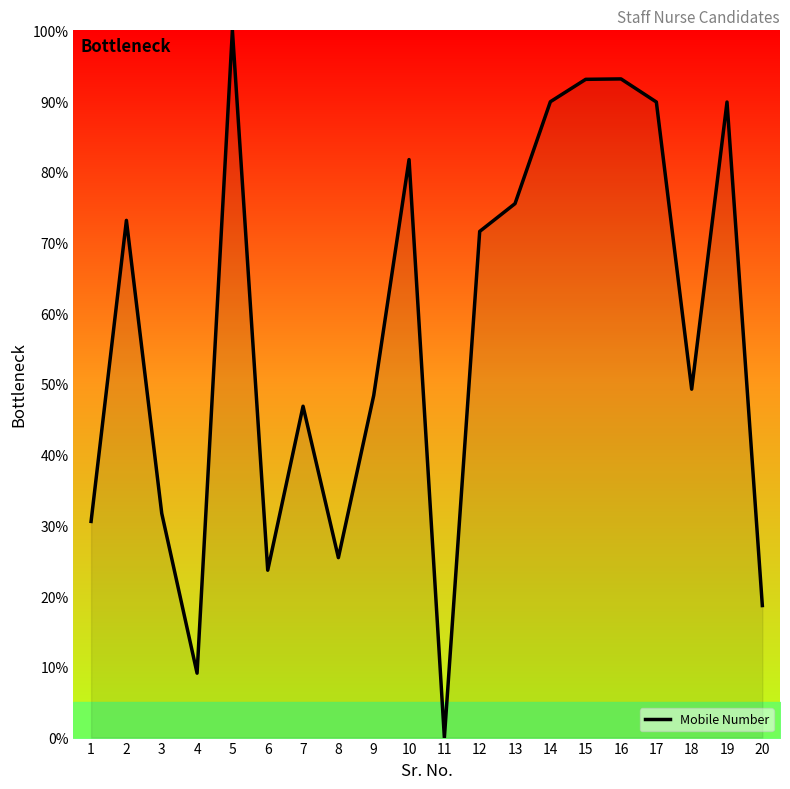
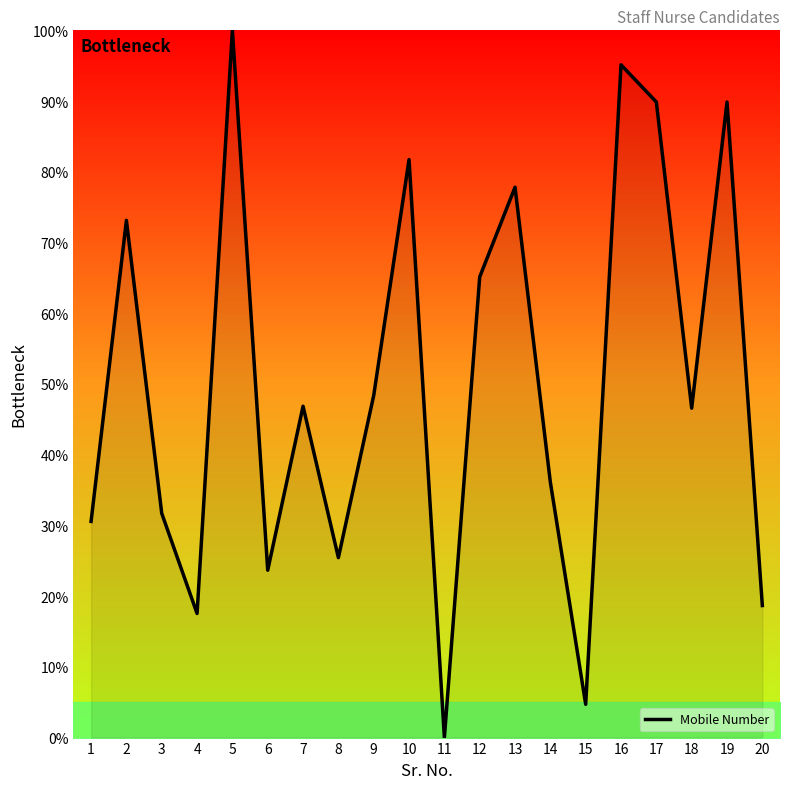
  {
    "Mobile Number": {
      "1": "31%",
      "2": "73%",
      "3": "32%",
-     "4": "9%",
+     "4": "18%",
      "5": "100%",
      "6": "24%",
      "7": "47%",
      "8": "25%",
      "9": "48%",
      "10": "82%",
      "11": "0%",
-     "12": "72%",
-     "13": "76%",
-     "14": "90%",
-     "15": "93%",
-     "16": "93%",
+     "12": "65%",
+     "13": "78%",
+     "14": "36%",
+     "15": "5%",
+     "16": "95%",
      "17": "90%",
-     "18": "49%",
+     "18": "47%",
      "19": "90%",
      "20": "19%"
    }
  }
